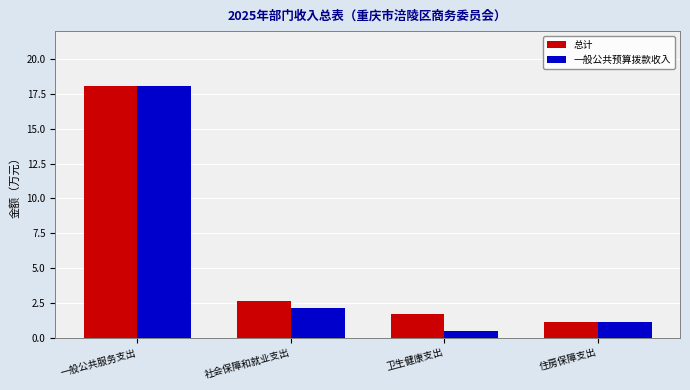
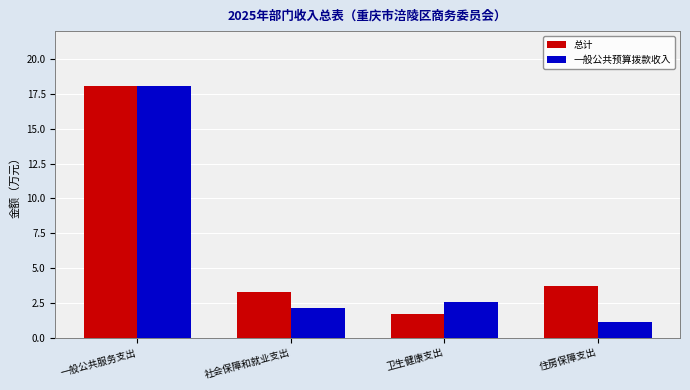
  {
    "总计": {
      "一般公共服务支出": 18.1,
-     "社会保障和就业支出": 2.6,
+     "社会保障和就业支出": 3.3,
      "卫生健康支出": 1.7,
-     "住房保障支出": 1.1
+     "住房保障支出": 3.7
    },
    "一般公共预算拨款收入": {
      "一般公共服务支出": 18.1,
      "社会保障和就业支出": 2.1,
-     "卫生健康支出": 0.5,
+     "卫生健康支出": 2.5,
      "住房保障支出": 1.1
    }
  }
